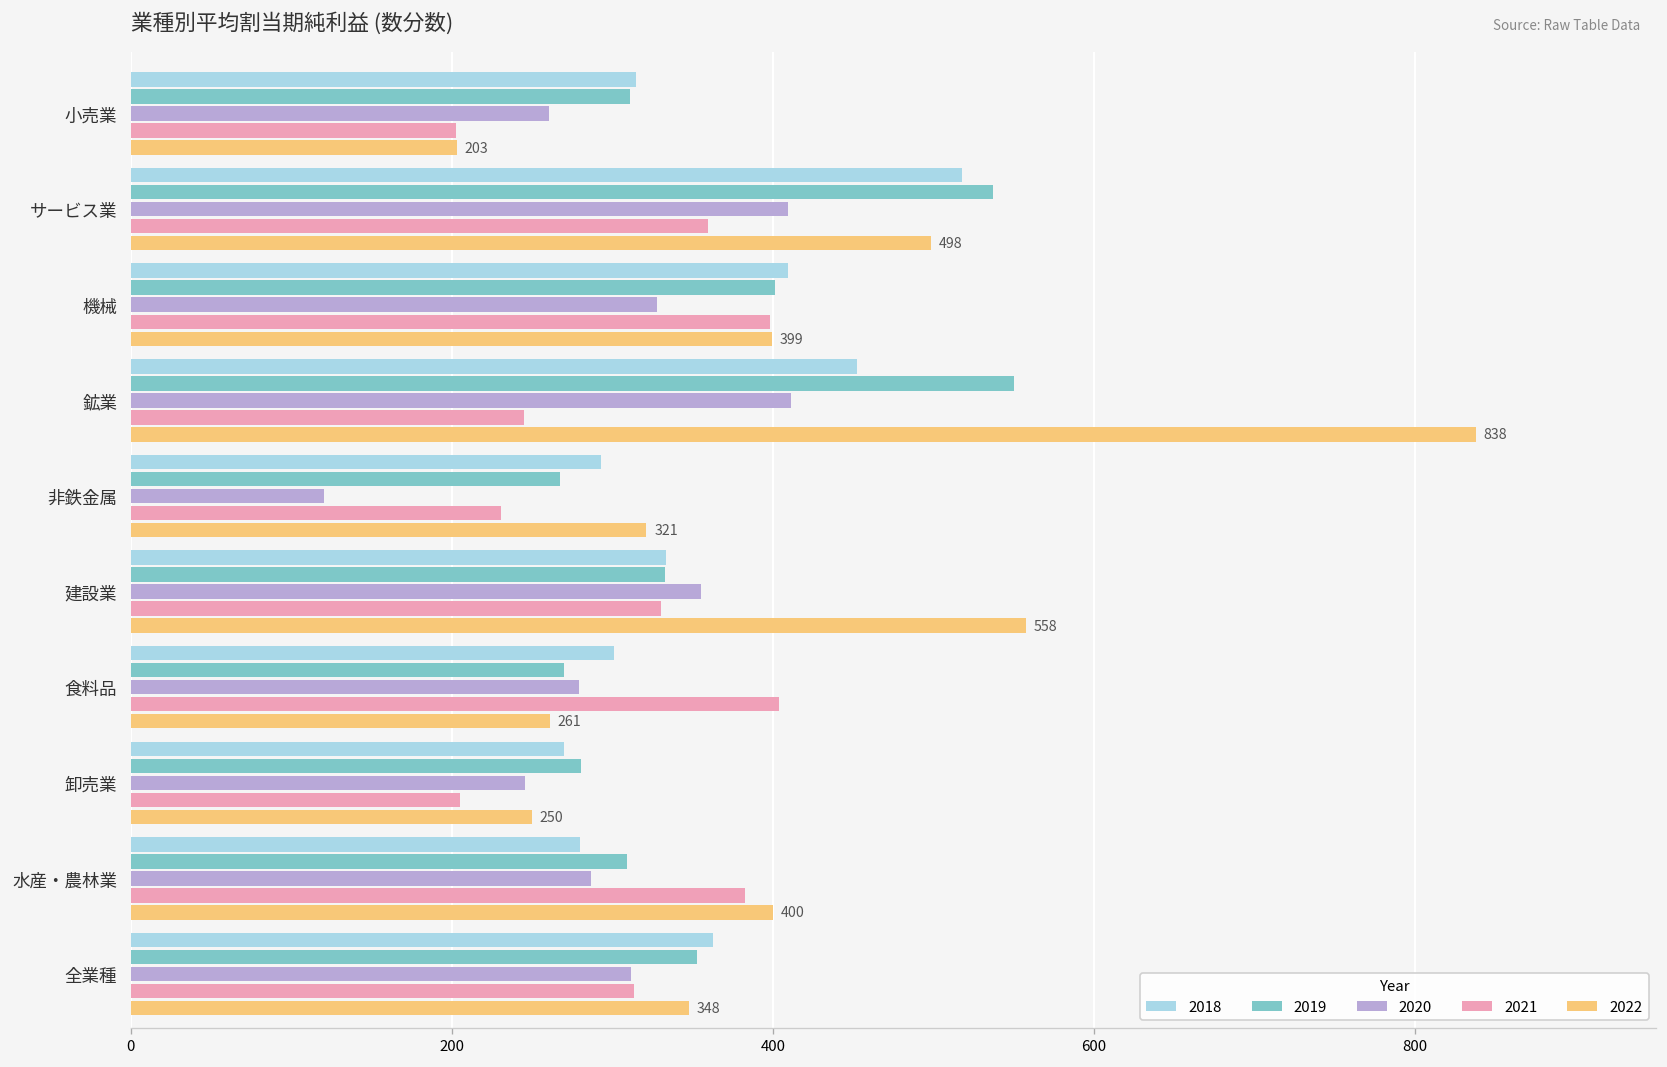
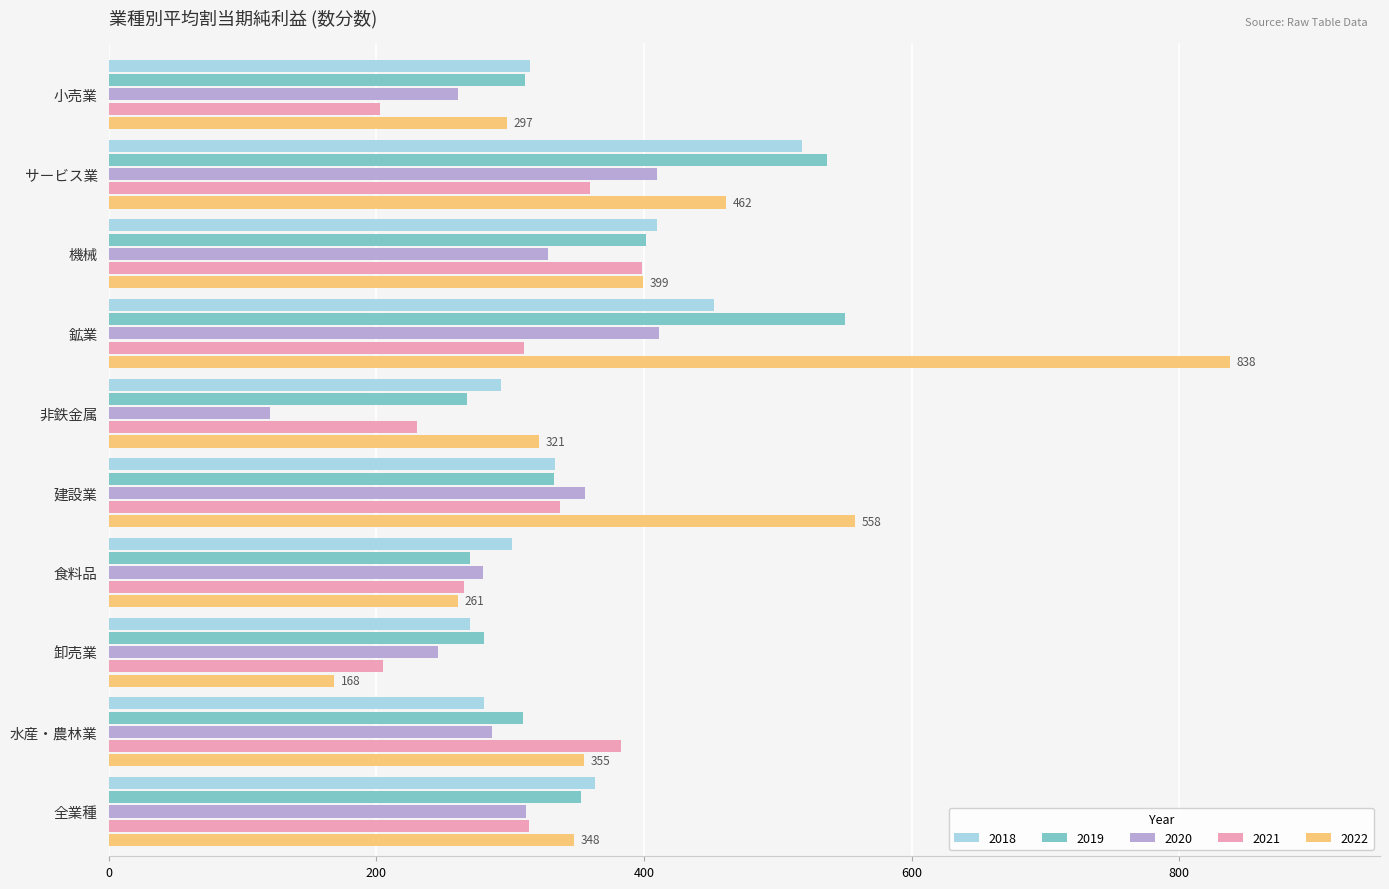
  {
    "2021": {
      "小売業": 203,
      "サービス業": 359,
      "機械": 398,
-     "鉱業": 245,
+     "鉱業": 310,
      "非鉄金属": 231,
-     "建設業": 330,
-     "食料品": 404,
+     "建設業": 338,
+     "食料品": 266,
      "卸売業": 205,
      "水産・農林業": 383,
      "全業種": 314
    },
    "2022": {
-     "小売業": 203,
-     "サービス業": 498,
+     "小売業": 297,
+     "サービス業": 462,
      "機械": 399,
      "鉱業": 838,
      "非鉄金属": 321,
      "建設業": 558,
      "食料品": 261,
-     "卸売業": 250,
-     "水産・農林業": 400,
+     "卸売業": 168,
+     "水産・農林業": 355,
      "全業種": 348
    }
  }
